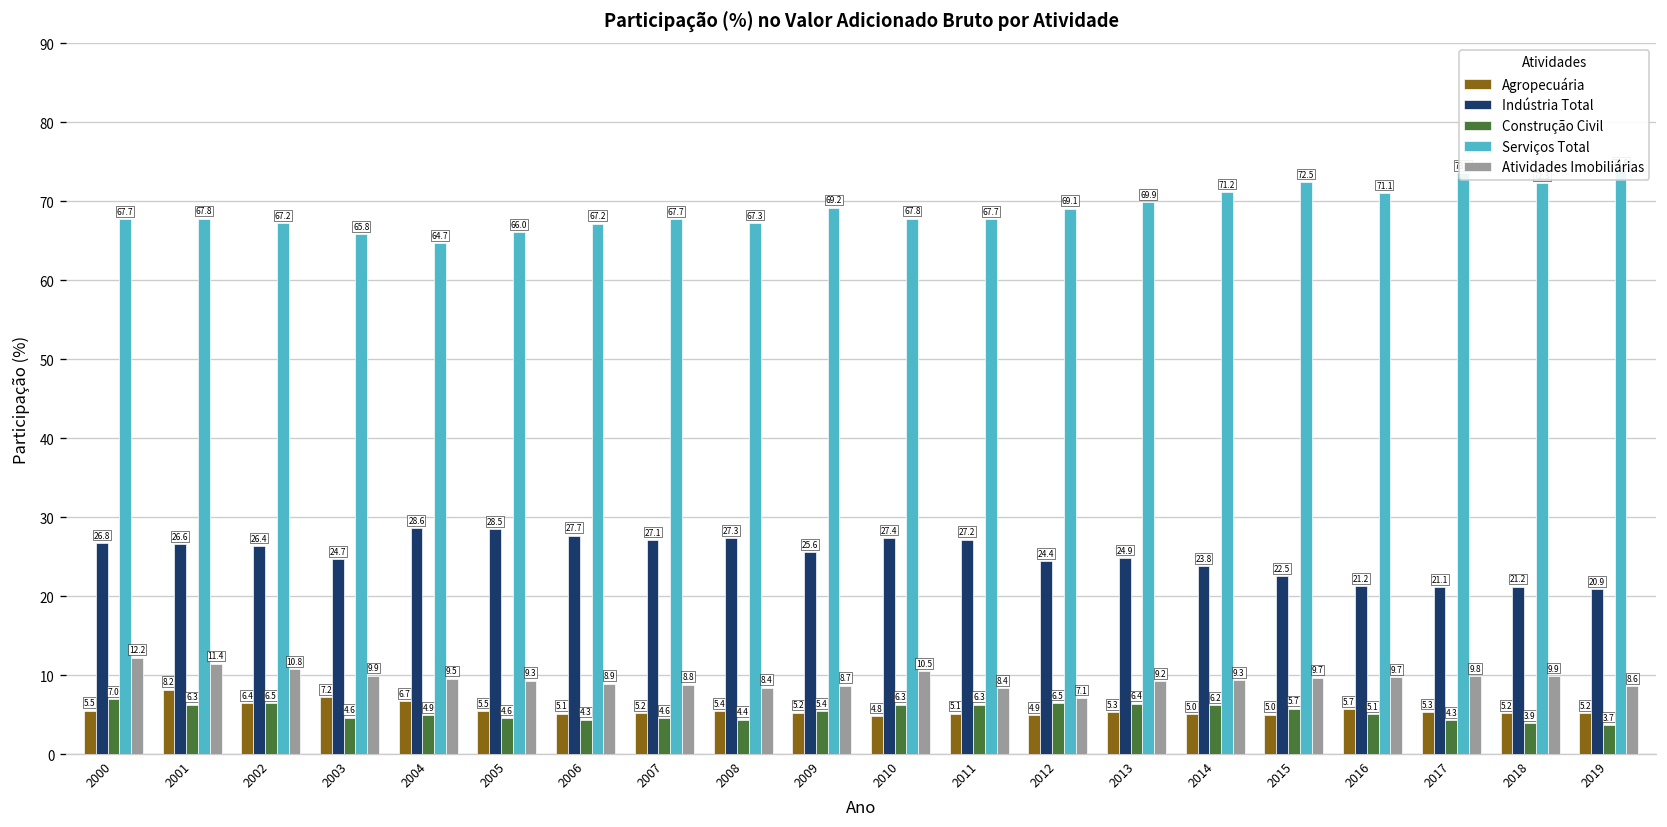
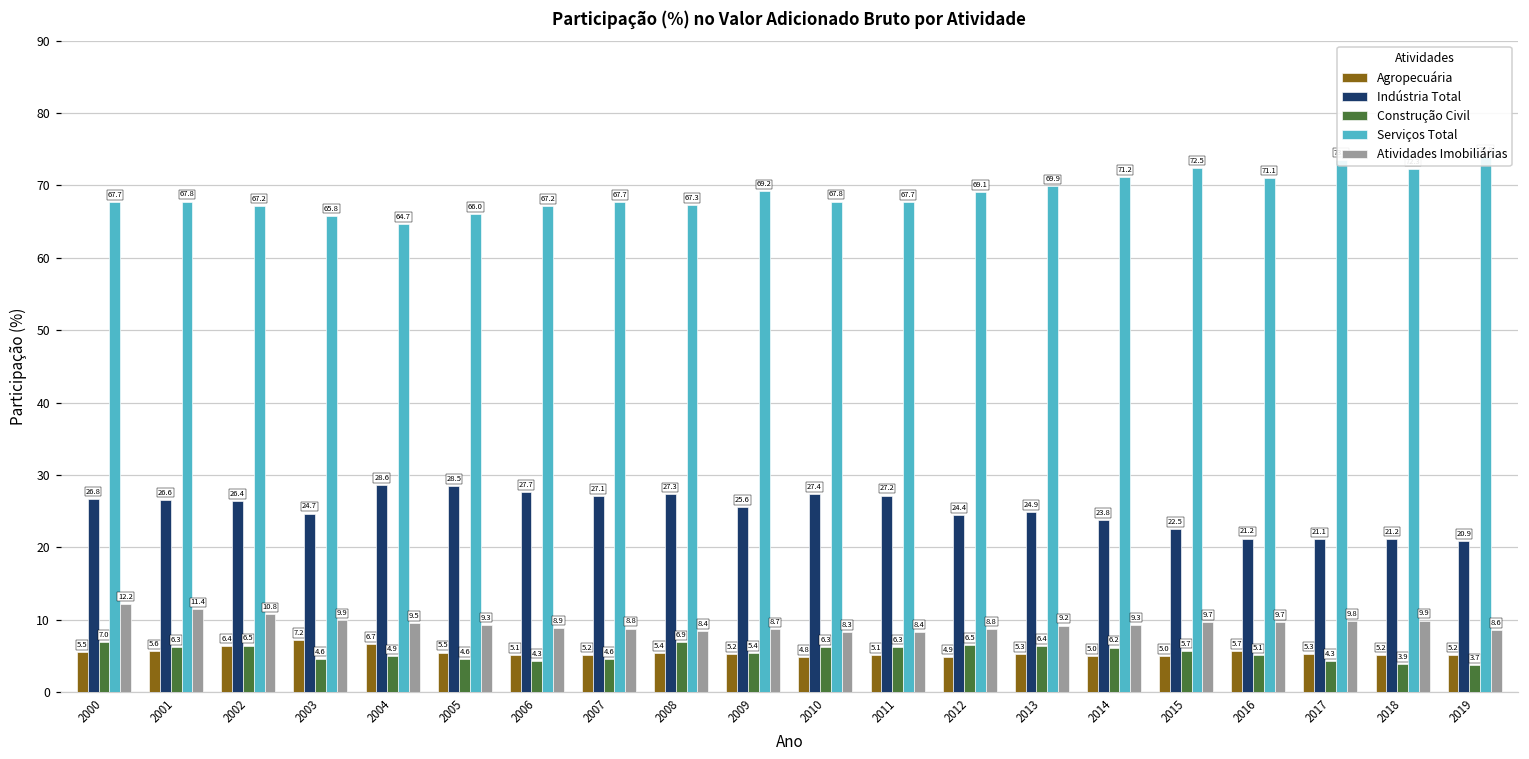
  {
    "Agropecuária": {
-     "2001": 8.2
+     "2001": 5.6
    },
    "Construção Civil": {
-     "2008": 4.4
+     "2008": 6.9
    },
    "Atividades Imobiliárias": {
-     "2010": 10.5,
-     "2012": 7.1
+     "2010": 8.3,
+     "2012": 8.8
    }
  }
